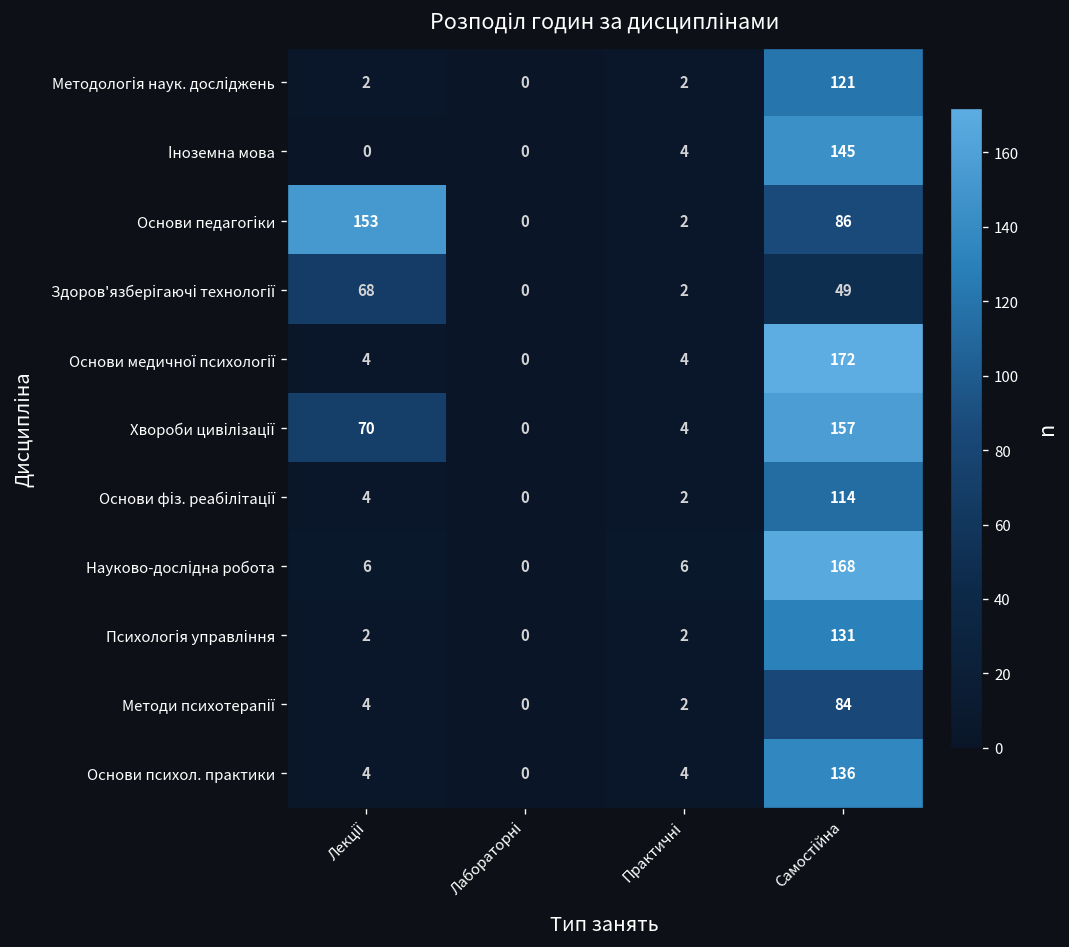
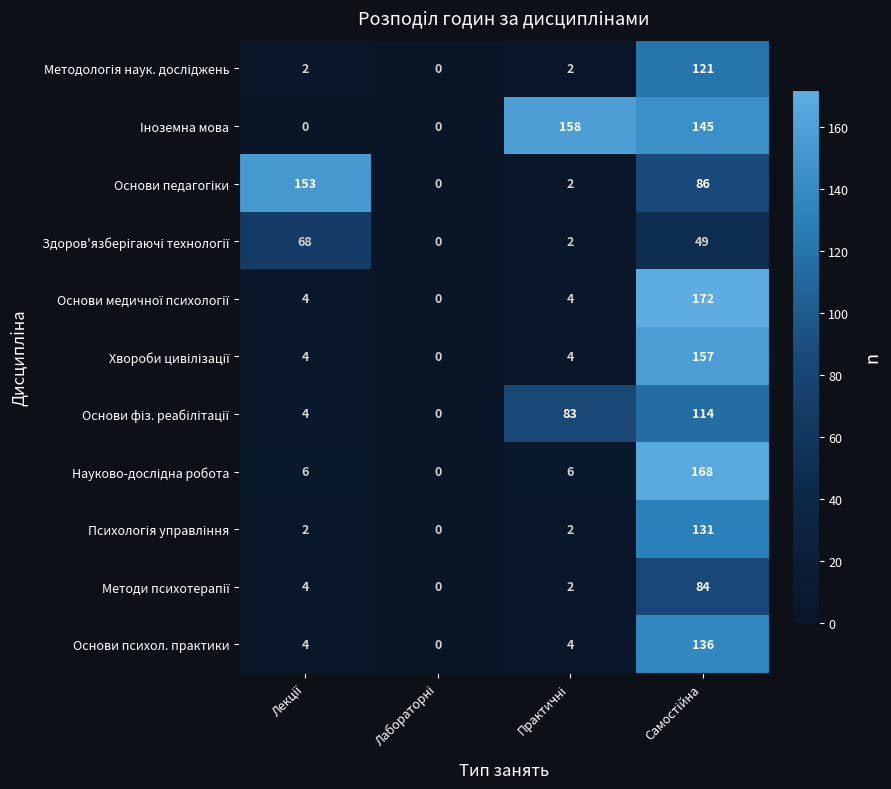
  {
    "Методологія наук. досліджень": {
      "Лекції": 2,
      "Лабораторні": 0,
      "Практичні": 2,
      "Самостійна": 121
    },
    "Іноземна мова": {
      "Лекції": 0,
      "Лабораторні": 0,
-     "Практичні": 4,
+     "Практичні": 158,
      "Самостійна": 145
    },
    "Основи педагогіки": {
      "Лекції": 153,
      "Лабораторні": 0,
      "Практичні": 2,
      "Самостійна": 86
    },
    "Здоров'язберігаючі технології": {
      "Лекції": 68,
      "Лабораторні": 0,
      "Практичні": 2,
      "Самостійна": 49
    },
    "Основи медичної психології": {
      "Лекції": 4,
      "Лабораторні": 0,
      "Практичні": 4,
      "Самостійна": 172
    },
    "Хвороби цивілізації": {
-     "Лекції": 70,
+     "Лекції": 4,
      "Лабораторні": 0,
      "Практичні": 4,
      "Самостійна": 157
    },
    "Основи фіз. реабілітації": {
      "Лекції": 4,
      "Лабораторні": 0,
-     "Практичні": 2,
+     "Практичні": 83,
      "Самостійна": 114
    },
    "Науково-дослідна робота": {
      "Лекції": 6,
      "Лабораторні": 0,
      "Практичні": 6,
      "Самостійна": 168
    },
    "Психологія управління": {
      "Лекції": 2,
      "Лабораторні": 0,
      "Практичні": 2,
      "Самостійна": 131
    },
    "Методи психотерапії": {
      "Лекції": 4,
      "Лабораторні": 0,
      "Практичні": 2,
      "Самостійна": 84
    },
    "Основи психол. практики": {
      "Лекції": 4,
      "Лабораторні": 0,
      "Практичні": 4,
      "Самостійна": 136
    }
  }
